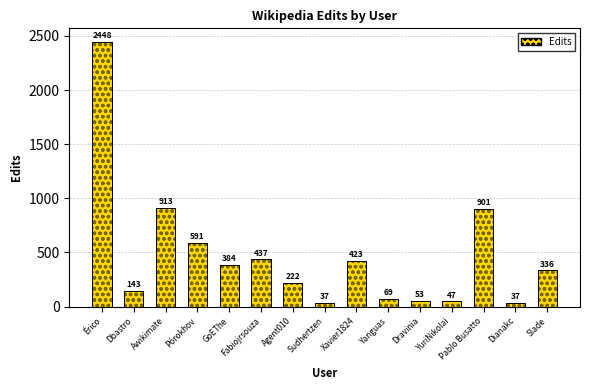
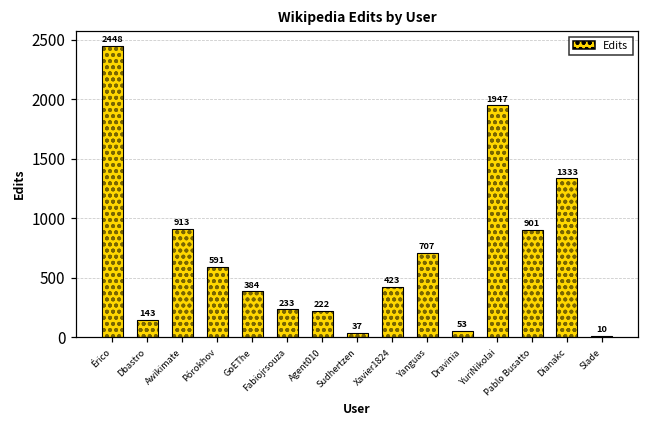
  {
    "Érico": 2448,
    "Dbastro": 143,
    "Awikimate": 913,
    "Pórokhov": 591,
    "GoEThe": 384,
-   "Fabiojrsouza": 437,
+   "Fabiojrsouza": 233,
    "Agent010": 222,
    "Sudhertzen": 37,
    "Xavier1824": 423,
-   "Yanguas": 69,
+   "Yanguas": 707,
    "Dravinia": 53,
-   "YuriNikolai": 47,
+   "YuriNikolai": 1947,
    "Pablo Busatto": 901,
-   "Dianakc": 37,
-   "Slade": 336
+   "Dianakc": 1333,
+   "Slade": 10
  }
